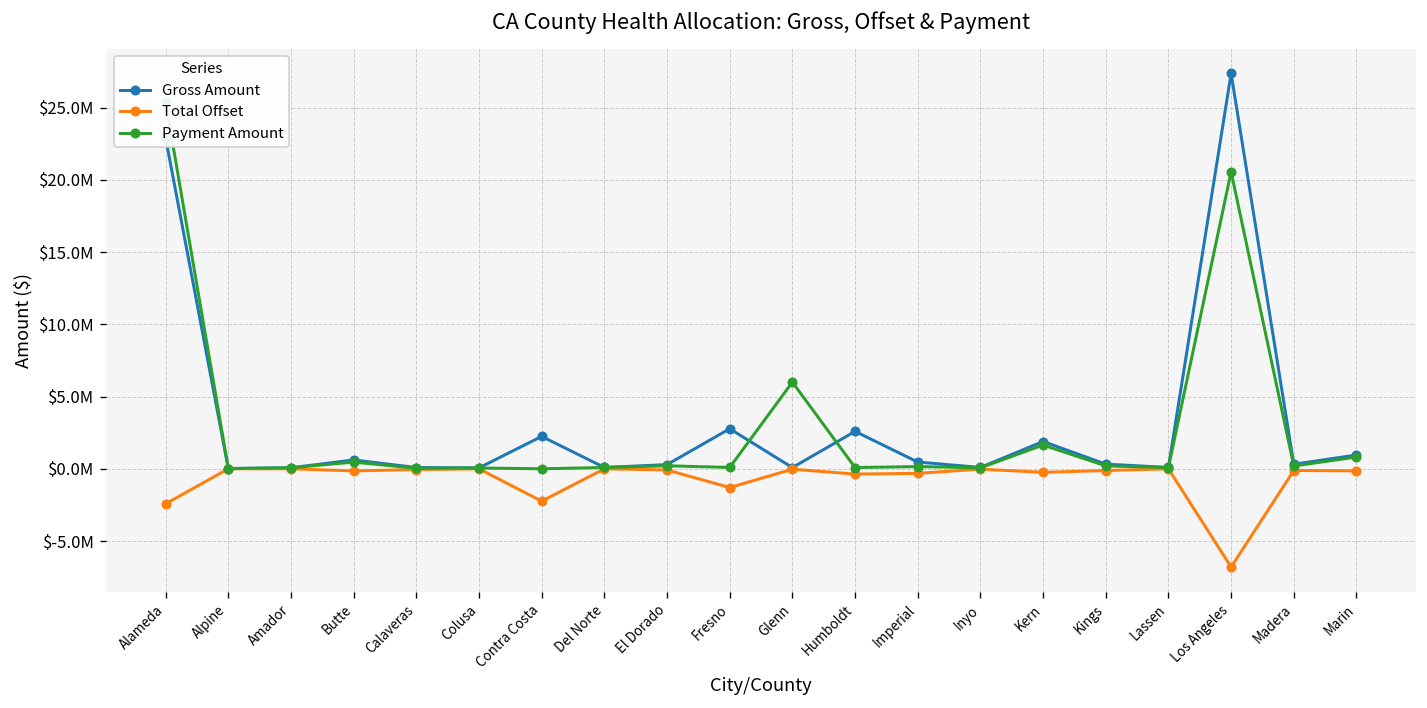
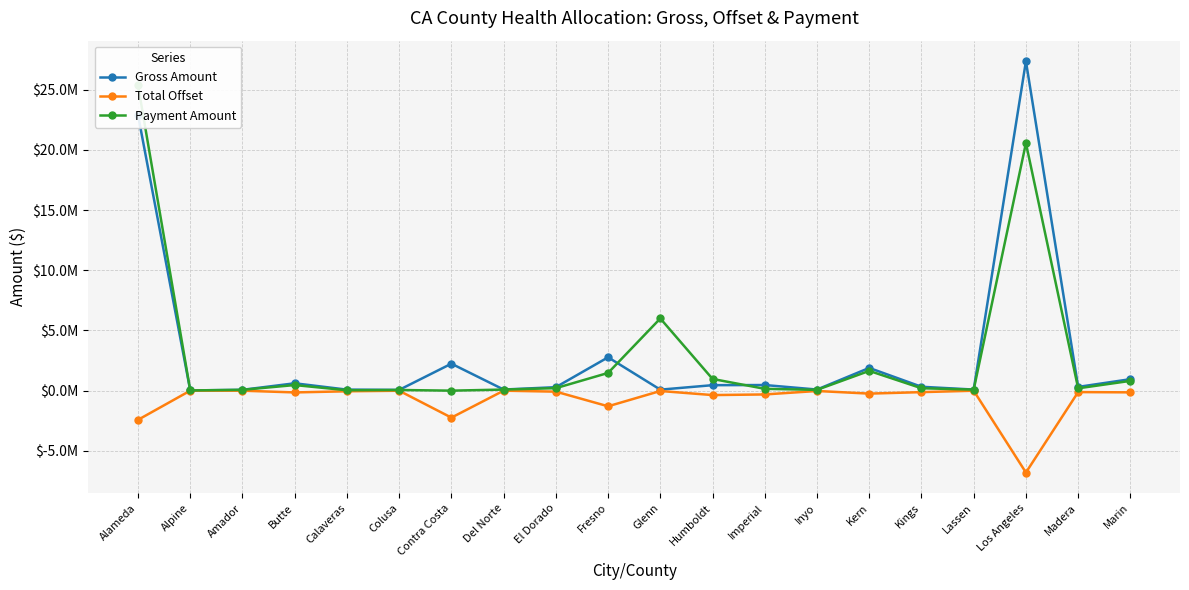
  {
    "Gross Amount": {
      "Contra Costa": "$2200000",
      "Fresno": "$2800000",
-     "Humboldt": "$2600000",
+     "Humboldt": "$500000",
      "Imperial": "$500000",
      "Kern": "$1900000",
      "Los Angeles": "$27400000"
    },
    "Total Offset": {
      "Alameda": "$-2400000",
      "Butte": "$-100000",
      "Contra Costa": "$-2200000",
      "El Dorado": "$-100000",
      "Fresno": "$-1300000",
      "Humboldt": "$-400000",
      "Imperial": "$-300000",
      "Kern": "$-200000",
      "Kings": "$-100000",
      "Los Angeles": "$-6800000",
      "Madera": "$-100000",
      "Marin": "$-100000"
    },
    "Payment Amount": {
      "Contra Costa": "$0",
-     "Fresno": "$100000",
+     "Fresno": "$1500000",
      "Glenn": "$6000000",
-     "Humboldt": "$100000",
+     "Humboldt": "$1000000",
      "Imperial": "$200000",
      "Kern": "$1600000",
      "Los Angeles": "$20600000"
    }
  }
